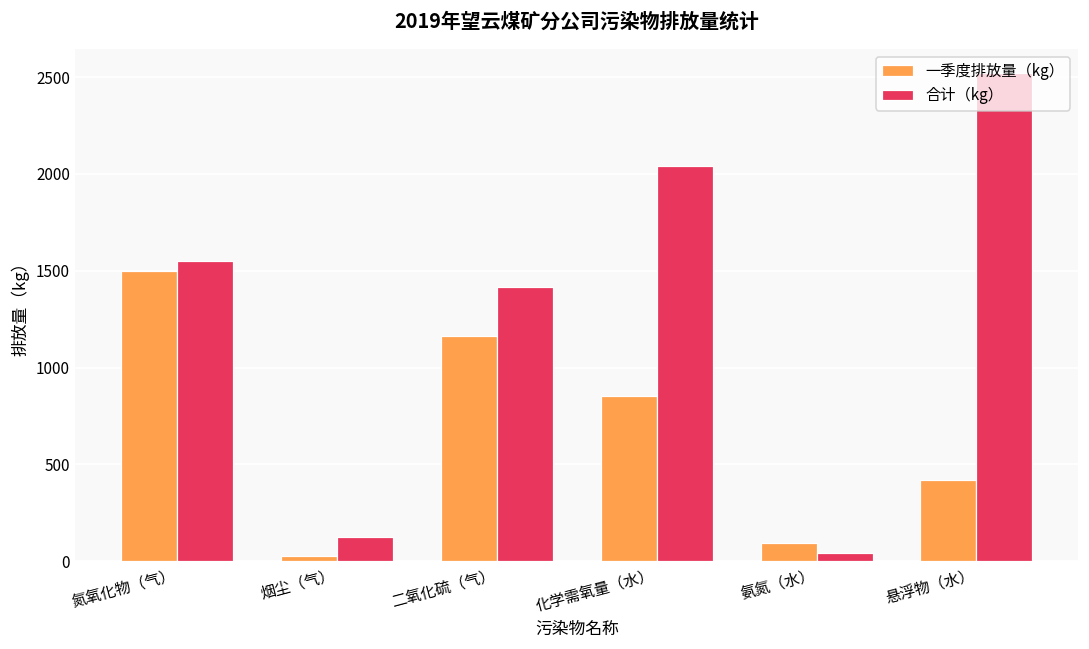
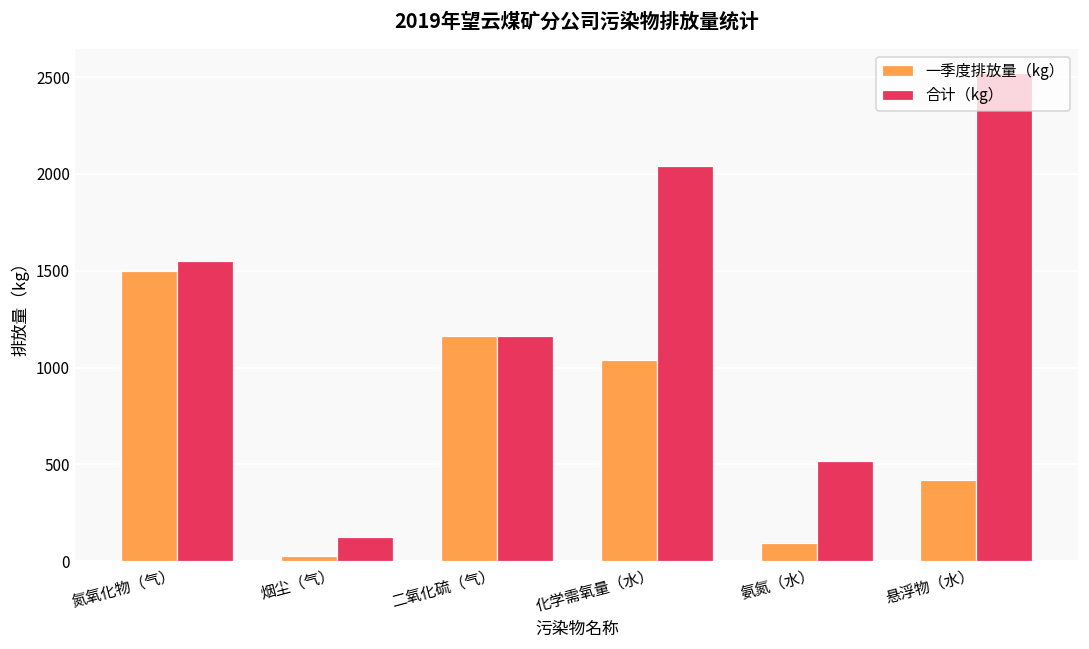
  {
    "一季度排放量（kg）": {
      "氮氧化物（气）": 1500,
      "烟尘（气）": 30,
      "二氧化硫（气）": 1160,
-     "化学需氧量（水）": 850,
+     "化学需氧量（水）": 1040,
      "氨氮（水）": 90,
      "悬浮物（水）": 420
    },
    "合计（kg）": {
      "氮氧化物（气）": 1550,
      "烟尘（气）": 120,
-     "二氧化硫（气）": 1420,
+     "二氧化硫（气）": 1160,
      "化学需氧量（水）": 2040,
-     "氨氮（水）": 40
+     "氨氮（水）": 520
    }
  }
